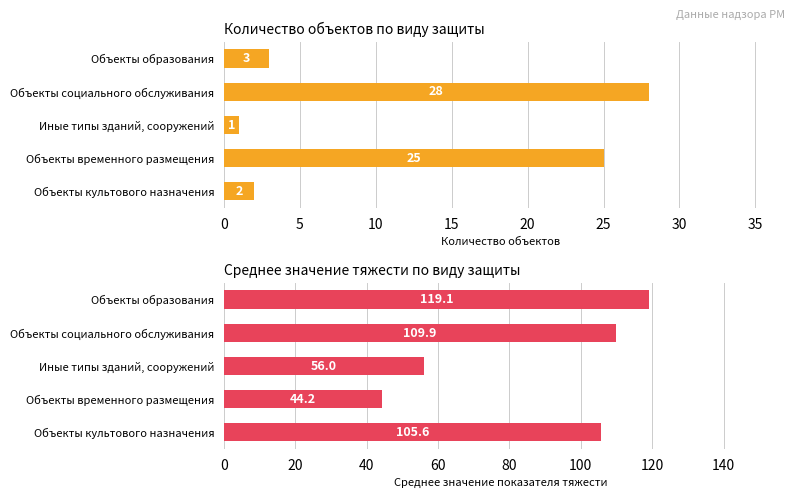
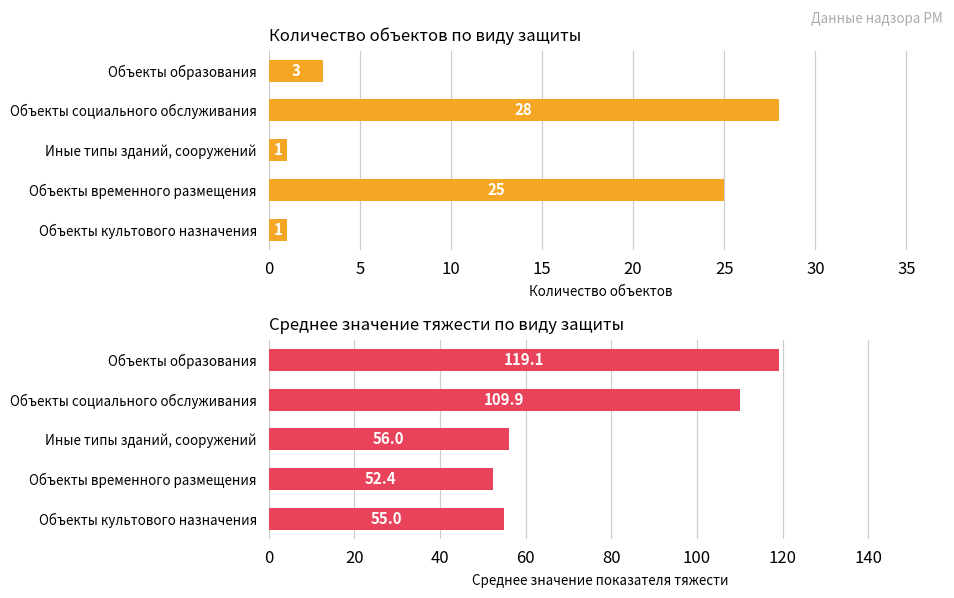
  {
    "Количество объектов по виду защиты": {
      "Объекты образования": 3,
      "Объекты социального обслуживания": 28,
      "Иные типы зданий, сооружений": 1,
      "Объекты временного размещения": 25,
-     "Объекты культового назначения": 2
+     "Объекты культового назначения": 1
    },
    "Среднее значение тяжести по виду защиты": {
      "Объекты образования": 119.1,
      "Объекты социального обслуживания": 109.9,
      "Иные типы зданий, сооружений": 56.0,
-     "Объекты временного размещения": 44.2,
-     "Объекты культового назначения": 105.6
+     "Объекты временного размещения": 52.4,
+     "Объекты культового назначения": 55.0
    }
  }
